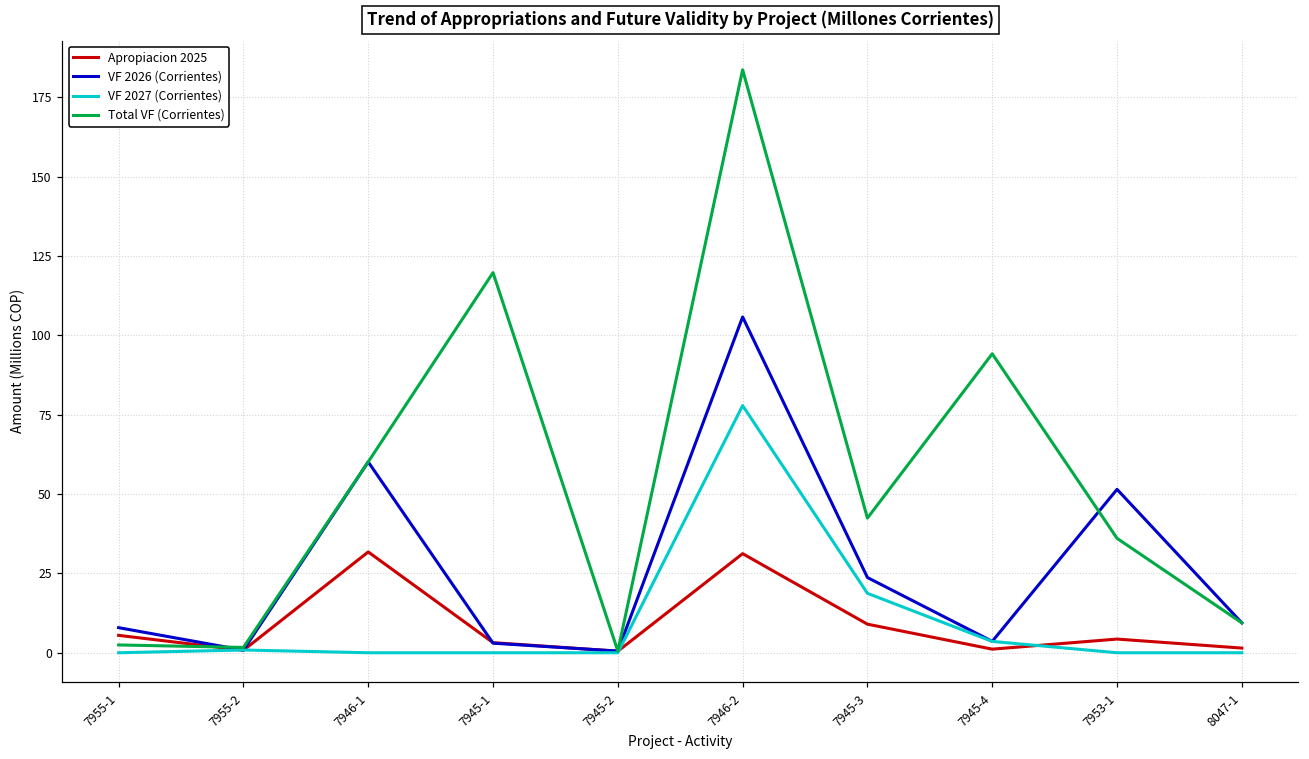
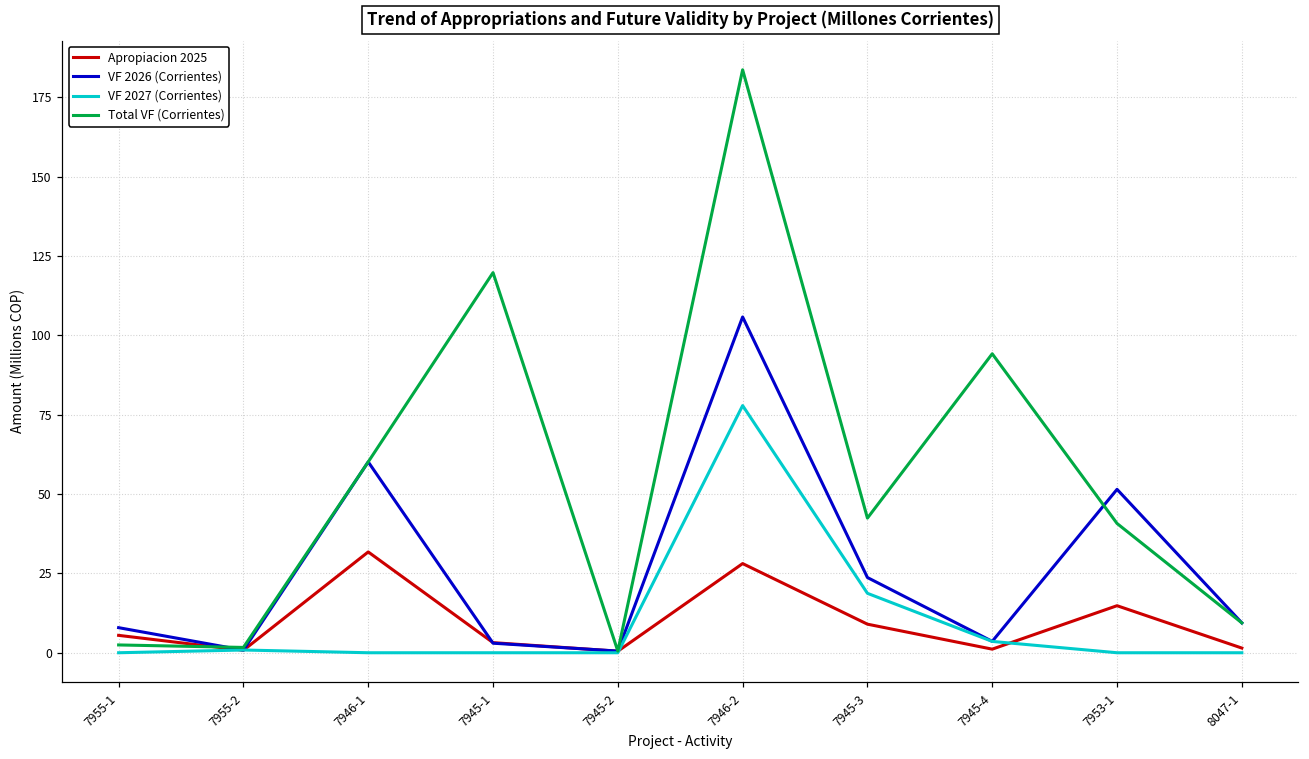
  {
    "Apropiacion 2025": {
      "7955-1": 5,
      "7946-1": 32,
-     "7946-2": 31,
+     "7946-2": 28,
      "7945-3": 9,
      "7945-4": 1,
-     "7953-1": 4,
+     "7953-1": 15,
      "8047-1": 1
    },
    "VF 2026 (Corrientes)": {
      "7955-1": 8,
      "7946-2": 106,
      "7945-3": 24,
      "7953-1": 51
    },
    "VF 2027 (Corrientes)": {
      "7955-1": 0,
      "7946-1": 0,
      "7945-1": 0,
      "7946-2": 78,
      "7945-3": 19,
      "7953-1": 0,
      "8047-1": 0
    },
    "Total VF (Corrientes)": {
      "7955-1": 2,
      "7945-1": 120,
      "7946-2": 184,
      "7945-3": 42,
      "7945-4": 94,
-     "7953-1": 36
+     "7953-1": 41
    }
  }
